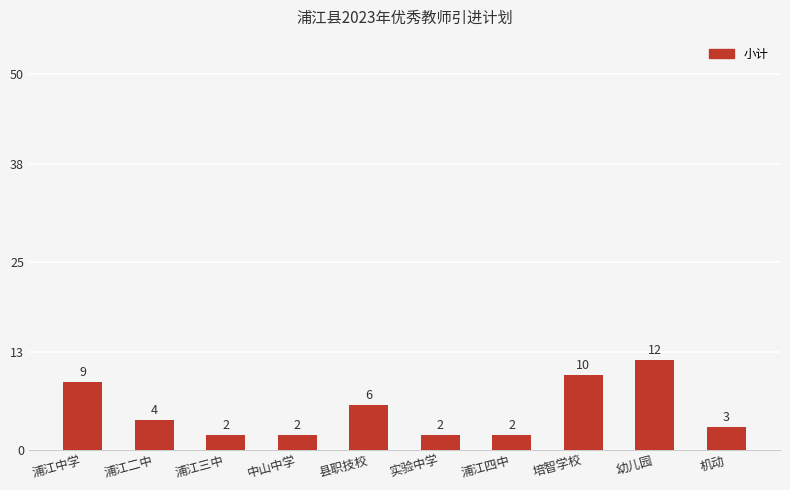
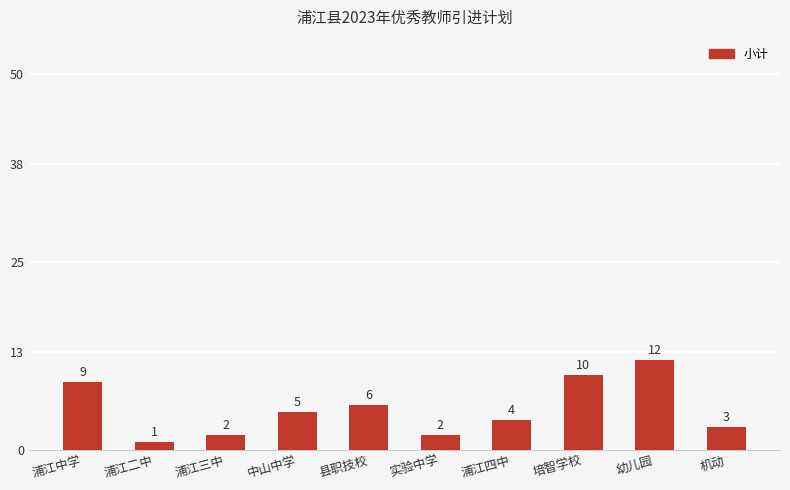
  {
    "浦江中学": 9,
-   "浦江二中": 4,
+   "浦江二中": 1,
    "浦江三中": 2,
-   "中山中学": 2,
+   "中山中学": 5,
    "县职技校": 6,
    "实验中学": 2,
-   "浦江四中": 2,
+   "浦江四中": 4,
    "培智学校": 10,
    "幼儿园": 12,
    "机动": 3
  }
